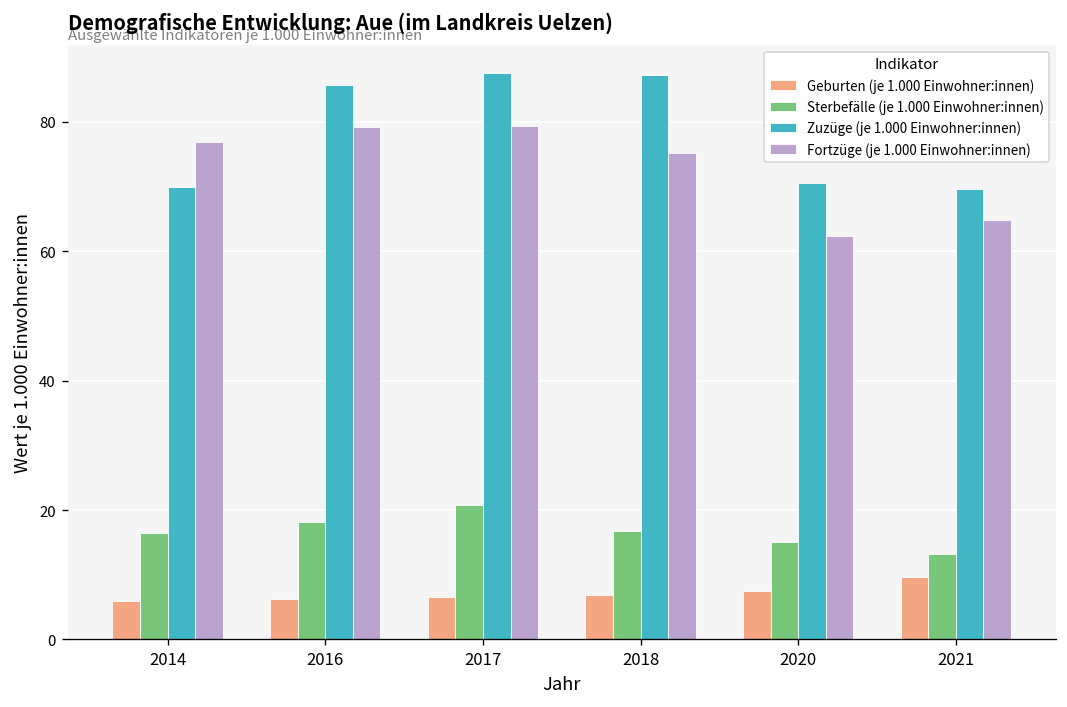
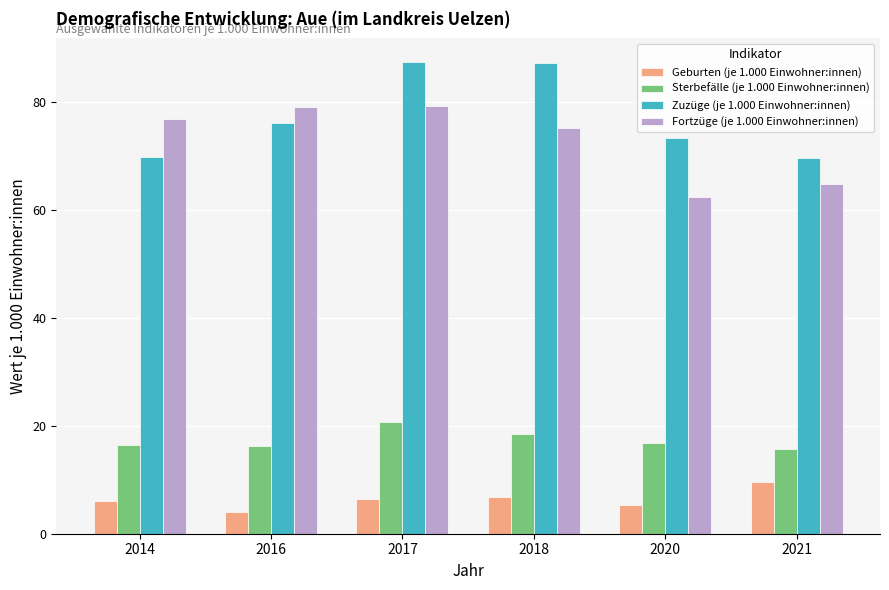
  {
    "Geburten (je 1.000 Einwohner:innen)": {
      "2014": 6,
-     "2016": 6,
+     "2016": 4,
      "2017": 7,
      "2018": 7,
-     "2020": 8,
+     "2020": 5,
      "2021": 10
    },
    "Sterbefälle (je 1.000 Einwohner:innen)": {
      "2014": 17,
-     "2016": 18,
+     "2016": 16,
      "2017": 21,
-     "2018": 17,
-     "2020": 15,
-     "2021": 13
+     "2018": 19,
+     "2020": 17,
+     "2021": 16
    },
    "Zuzüge (je 1.000 Einwohner:innen)": {
      "2014": 70,
-     "2016": 86,
+     "2016": 76,
      "2017": 88,
      "2018": 87,
-     "2020": 71,
+     "2020": 73,
      "2021": 70
    },
    "Fortzüge (je 1.000 Einwohner:innen)": {
      "2014": 77,
      "2016": 79,
      "2017": 79,
      "2018": 75,
      "2020": 62,
      "2021": 65
    }
  }
